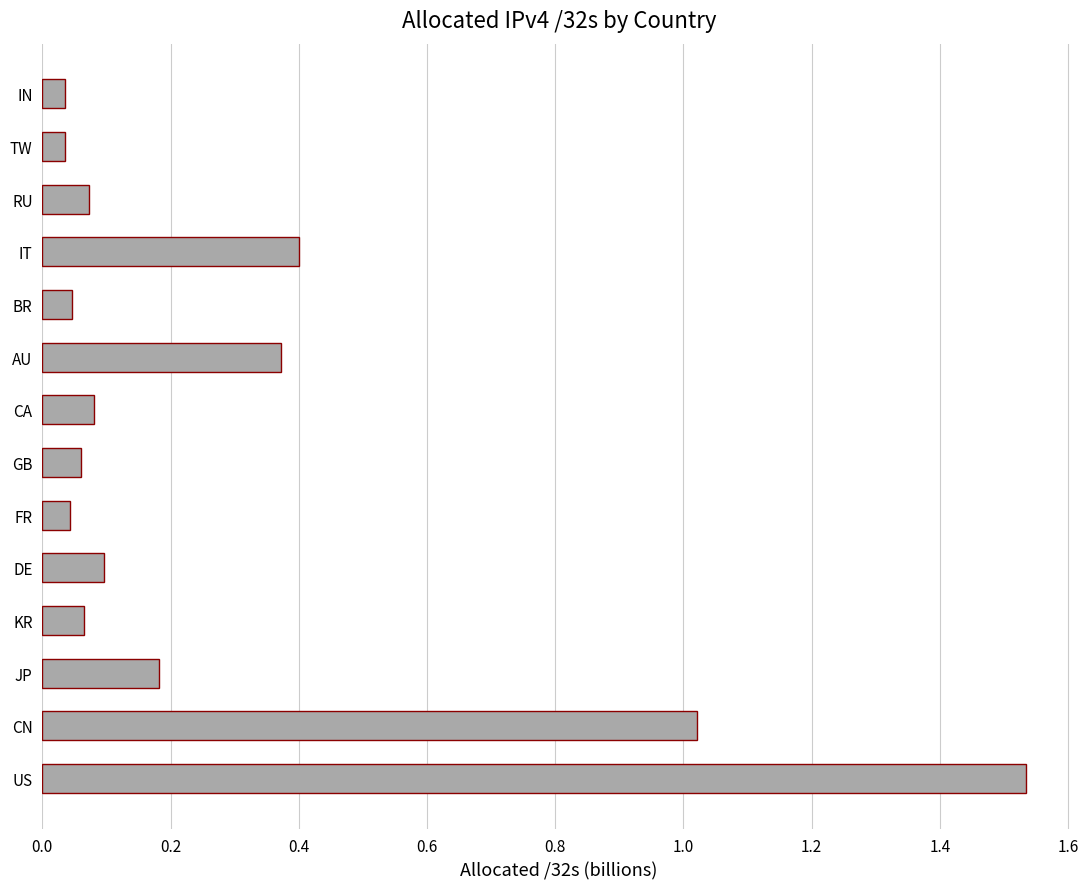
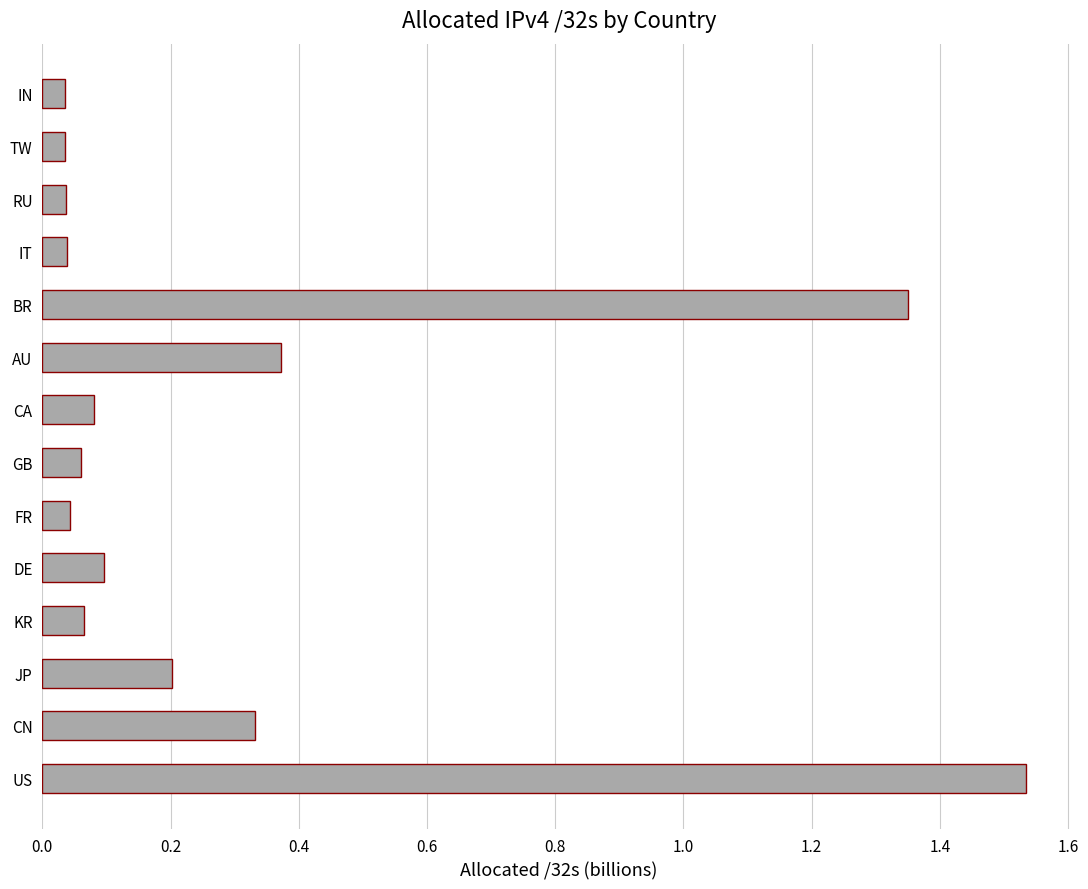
  {
    "IN": 0.03,
    "TW": 0.04,
-   "RU": 0.07,
-   "IT": 0.40,
-   "BR": 0.05,
+   "RU": 0.04,
+   "IT": 0.04,
+   "BR": 1.35,
    "AU": 0.37,
    "CA": 0.08,
    "GB": 0.06,
    "FR": 0.04,
    "DE": 0.10,
    "KR": 0.06,
-   "JP": 0.18,
-   "CN": 1.02,
+   "JP": 0.20,
+   "CN": 0.33,
    "US": 1.53
  }
